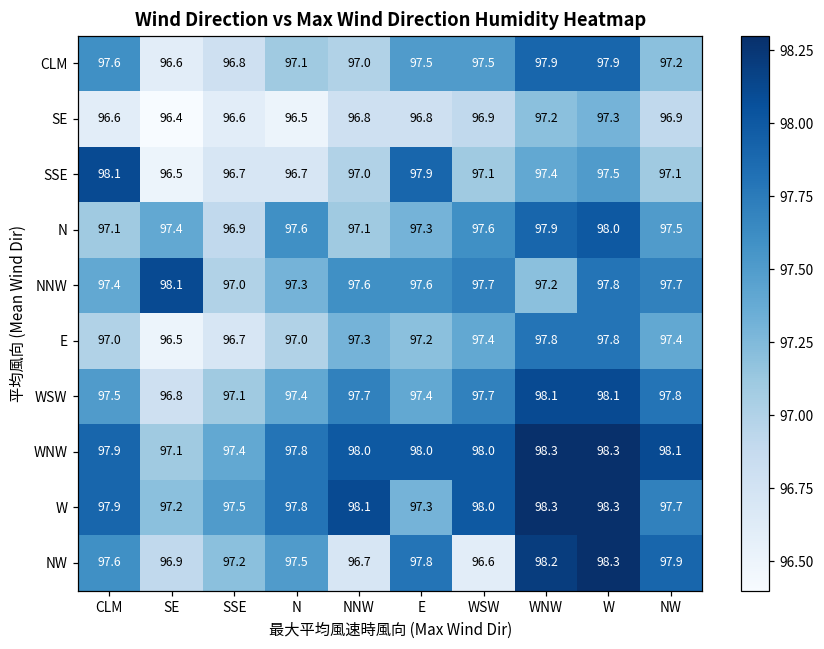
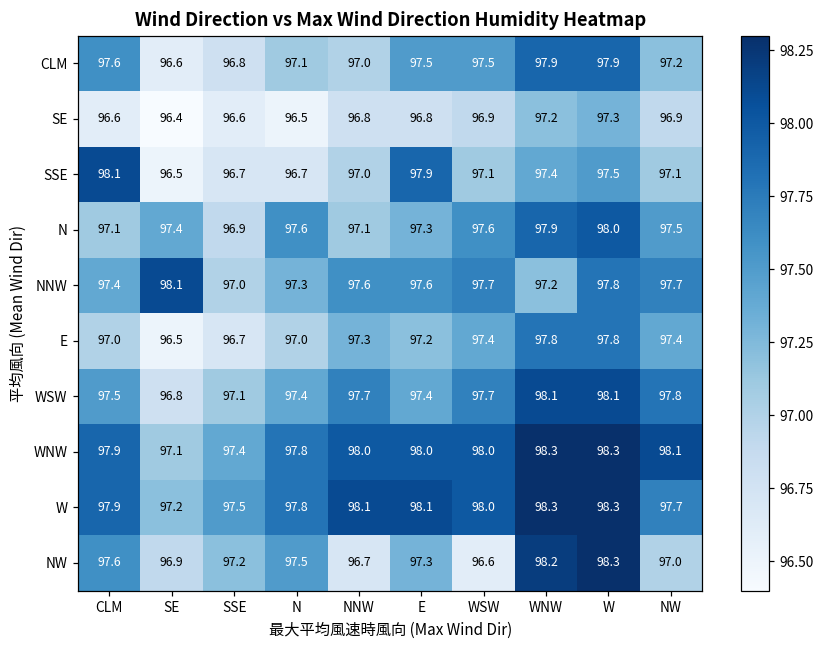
  {
    "CLM": {
      "CLM": 97.6,
      "SE": 96.6,
      "SSE": 96.8,
      "N": 97.1,
      "NNW": 97.0,
      "E": 97.5,
      "WSW": 97.5,
      "WNW": 97.9,
      "W": 97.9,
      "NW": 97.2
    },
    "SE": {
      "CLM": 96.6,
      "SE": 96.4,
      "SSE": 96.6,
      "N": 96.5,
      "NNW": 96.8,
      "E": 96.8,
      "WSW": 96.9,
      "WNW": 97.2,
      "W": 97.3,
      "NW": 96.9
    },
    "SSE": {
      "CLM": 98.1,
      "SE": 96.5,
      "SSE": 96.7,
      "N": 96.7,
      "NNW": 97.0,
      "E": 97.9,
      "WSW": 97.1,
      "WNW": 97.4,
      "W": 97.5,
      "NW": 97.1
    },
    "N": {
      "CLM": 97.1,
      "SE": 97.4,
      "SSE": 96.9,
      "N": 97.6,
      "NNW": 97.1,
      "E": 97.3,
      "WSW": 97.6,
      "WNW": 97.9,
      "W": 98.0,
      "NW": 97.5
    },
    "NNW": {
      "CLM": 97.4,
      "SE": 98.1,
      "SSE": 97.0,
      "N": 97.3,
      "NNW": 97.6,
      "E": 97.6,
      "WSW": 97.7,
      "WNW": 97.2,
      "W": 97.8,
      "NW": 97.7
    },
    "E": {
      "CLM": 97.0,
      "SE": 96.5,
      "SSE": 96.7,
      "N": 97.0,
      "NNW": 97.3,
      "E": 97.2,
      "WSW": 97.4,
      "WNW": 97.8,
      "W": 97.8,
      "NW": 97.4
    },
    "WSW": {
      "CLM": 97.5,
      "SE": 96.8,
      "SSE": 97.1,
      "N": 97.4,
      "NNW": 97.7,
      "E": 97.4,
      "WSW": 97.7,
      "WNW": 98.1,
      "W": 98.1,
      "NW": 97.8
    },
    "WNW": {
      "CLM": 97.9,
      "SE": 97.1,
      "SSE": 97.4,
      "N": 97.8,
      "NNW": 98.0,
      "E": 98.0,
      "WSW": 98.0,
      "WNW": 98.3,
      "W": 98.3,
      "NW": 98.1
    },
    "W": {
      "CLM": 97.9,
      "SE": 97.2,
      "SSE": 97.5,
      "N": 97.8,
      "NNW": 98.1,
-     "E": 97.3,
+     "E": 98.1,
      "WSW": 98.0,
      "WNW": 98.3,
      "W": 98.3,
      "NW": 97.7
    },
    "NW": {
      "CLM": 97.6,
      "SE": 96.9,
      "SSE": 97.2,
      "N": 97.5,
      "NNW": 96.7,
-     "E": 97.8,
+     "E": 97.3,
      "WSW": 96.6,
      "WNW": 98.2,
      "W": 98.3,
-     "NW": 97.9
+     "NW": 97.0
    }
  }
